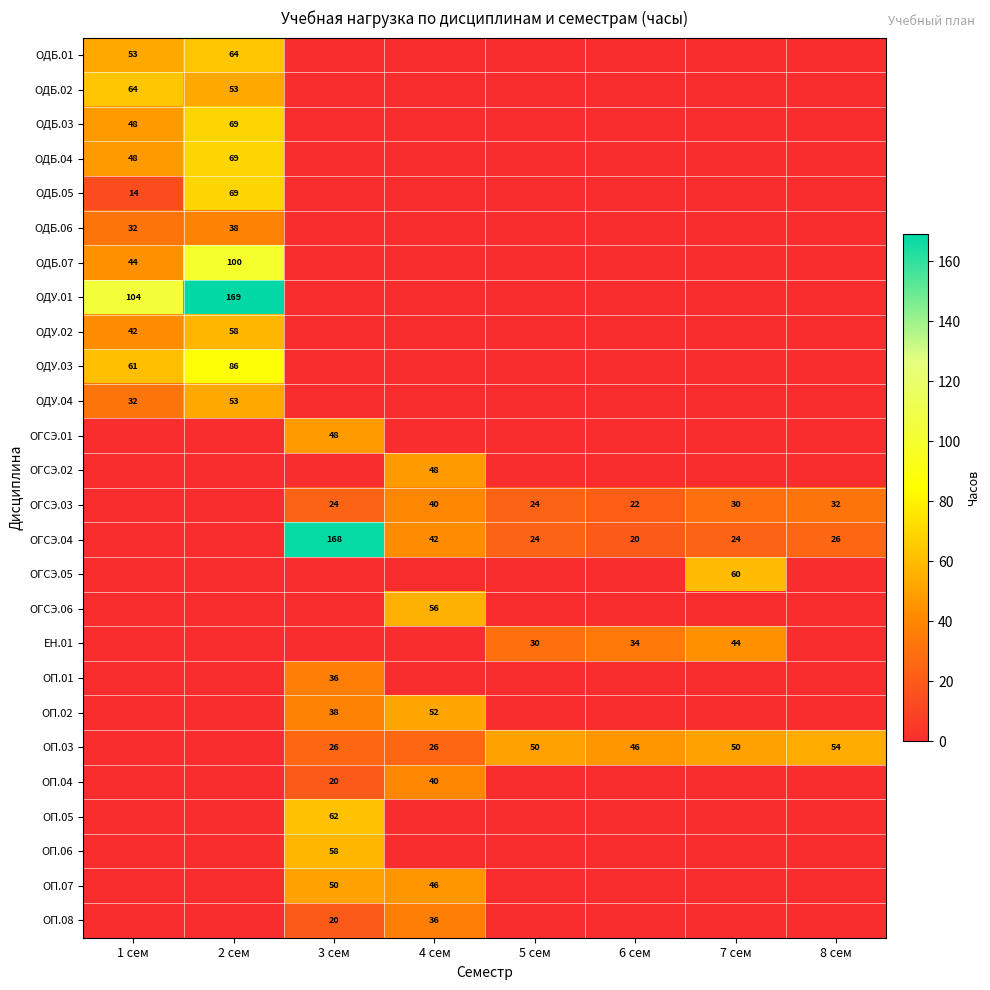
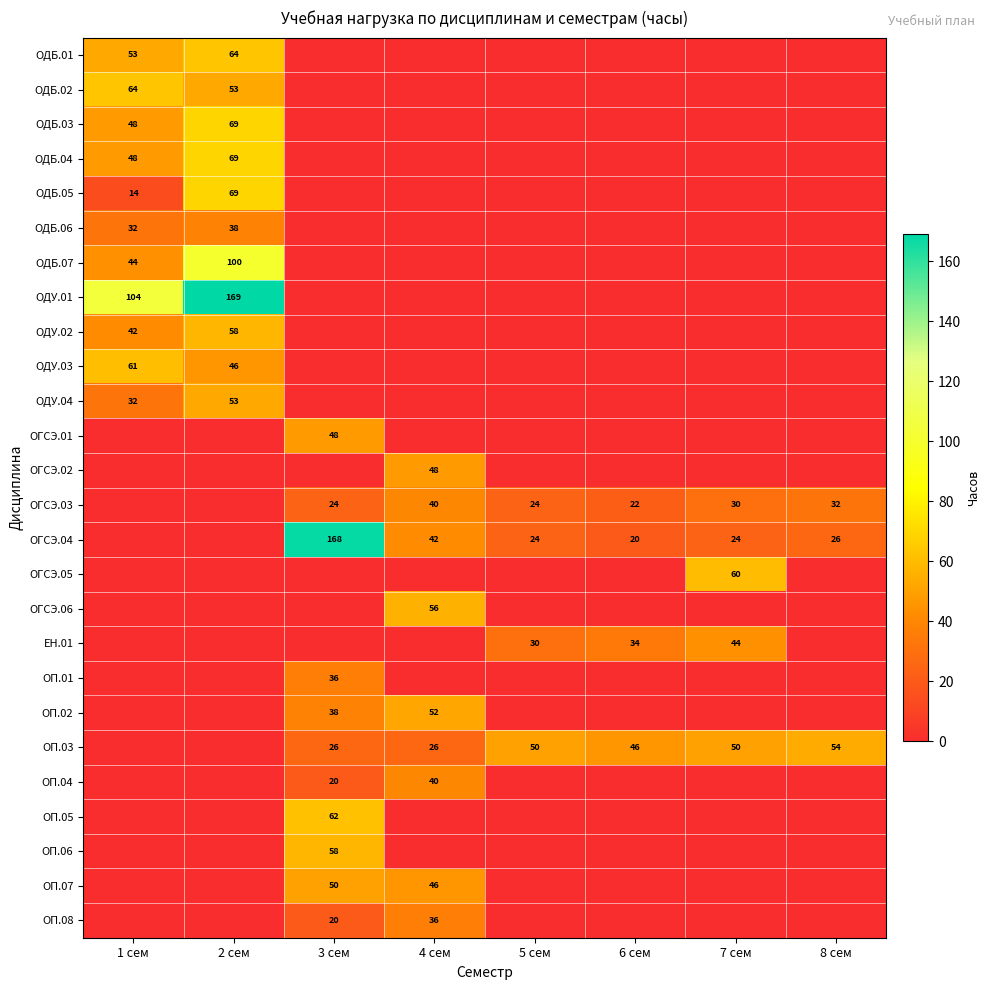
  {
    "ОДБ.01": {
      "1 сем": 53,
      "2 сем": 64
    },
    "ОДБ.02": {
      "1 сем": 64,
      "2 сем": 53
    },
    "ОДБ.03": {
      "1 сем": 48,
      "2 сем": 69
    },
    "ОДБ.04": {
      "1 сем": 48,
      "2 сем": 69
    },
    "ОДБ.05": {
      "1 сем": 14,
      "2 сем": 69
    },
    "ОДБ.06": {
      "1 сем": 32,
      "2 сем": 38
    },
    "ОДБ.07": {
      "1 сем": 44,
      "2 сем": 100
    },
    "ОДУ.01": {
      "1 сем": 104,
      "2 сем": 169
    },
    "ОДУ.02": {
      "1 сем": 42,
      "2 сем": 58
    },
    "ОДУ.03": {
      "1 сем": 61,
-     "2 сем": 86
+     "2 сем": 46
    },
    "ОДУ.04": {
      "1 сем": 32,
      "2 сем": 53
    },
    "ОГСЭ.01": {
      "3 сем": 48
    },
    "ОГСЭ.02": {
      "4 сем": 48
    },
    "ОГСЭ.03": {
      "3 сем": 24,
      "4 сем": 40,
      "5 сем": 24,
      "6 сем": 22,
      "7 сем": 30,
      "8 сем": 32
    },
    "ОГСЭ.04": {
      "3 сем": 168,
      "4 сем": 42,
      "5 сем": 24,
      "6 сем": 20,
      "7 сем": 24,
      "8 сем": 26
    },
    "ОГСЭ.05": {
      "7 сем": 60
    },
    "ОГСЭ.06": {
      "4 сем": 56
    },
    "ЕН.01": {
      "5 сем": 30,
      "6 сем": 34,
      "7 сем": 44
    },
    "ОП.01": {
      "3 сем": 36
    },
    "ОП.02": {
      "3 сем": 38,
      "4 сем": 52
    },
    "ОП.03": {
      "3 сем": 26,
      "4 сем": 26,
      "5 сем": 50,
      "6 сем": 46,
      "7 сем": 50,
      "8 сем": 54
    },
    "ОП.04": {
      "3 сем": 20,
      "4 сем": 40
    },
    "ОП.05": {
      "3 сем": 62
    },
    "ОП.06": {
      "3 сем": 58
    },
    "ОП.07": {
      "3 сем": 50,
      "4 сем": 46
    },
    "ОП.08": {
      "3 сем": 20,
      "4 сем": 36
    }
  }
